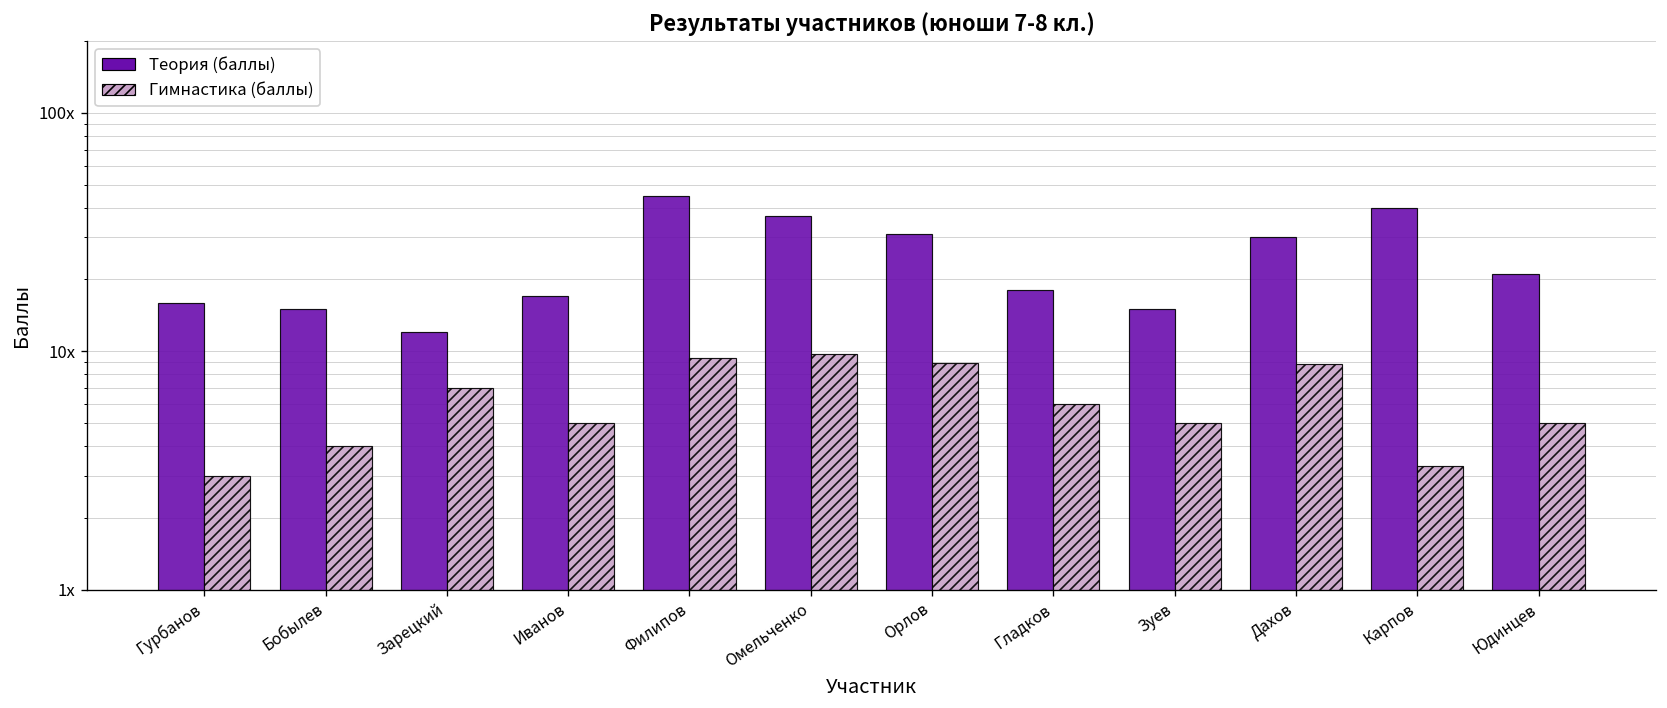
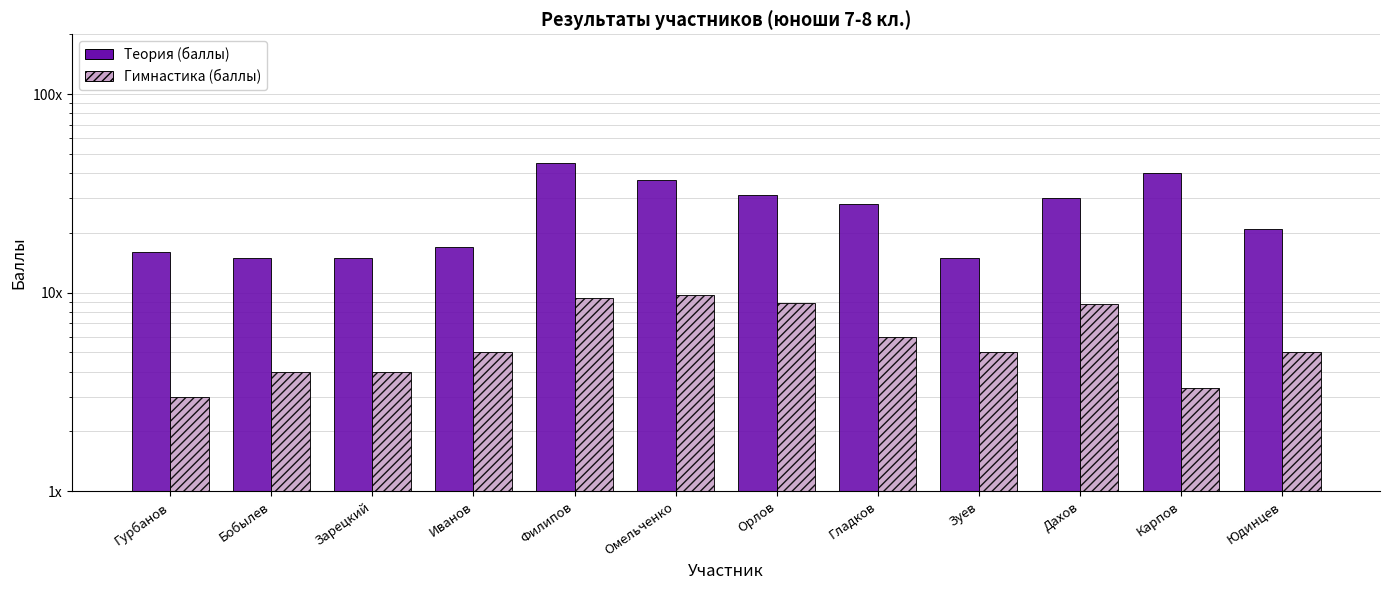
  {
    "Теория (баллы)": {
      "Гурбанов": "16x",
      "Бобылев": "15x",
-     "Зарецкий": "12x",
+     "Зарецкий": "15x",
      "Иванов": "17x",
      "Филипов": "45x",
      "Омельченко": "37x",
      "Орлов": "31x",
-     "Гладков": "18x",
+     "Гладков": "28x",
      "Зуев": "15x",
      "Дахов": "30x",
      "Карпов": "40x",
      "Юдинцев": "21x"
    },
    "Гимнастика (баллы)": {
      "Гурбанов": "3x",
      "Бобылев": "4x",
-     "Зарецкий": "7x",
+     "Зарецкий": "4x",
      "Иванов": "5x",
      "Филипов": "9x",
      "Омельченко": "10x",
      "Орлов": "9x",
      "Гладков": "6x",
      "Зуев": "5x",
      "Дахов": "9x",
      "Карпов": "3.3x",
      "Юдинцев": "5x"
    }
  }
